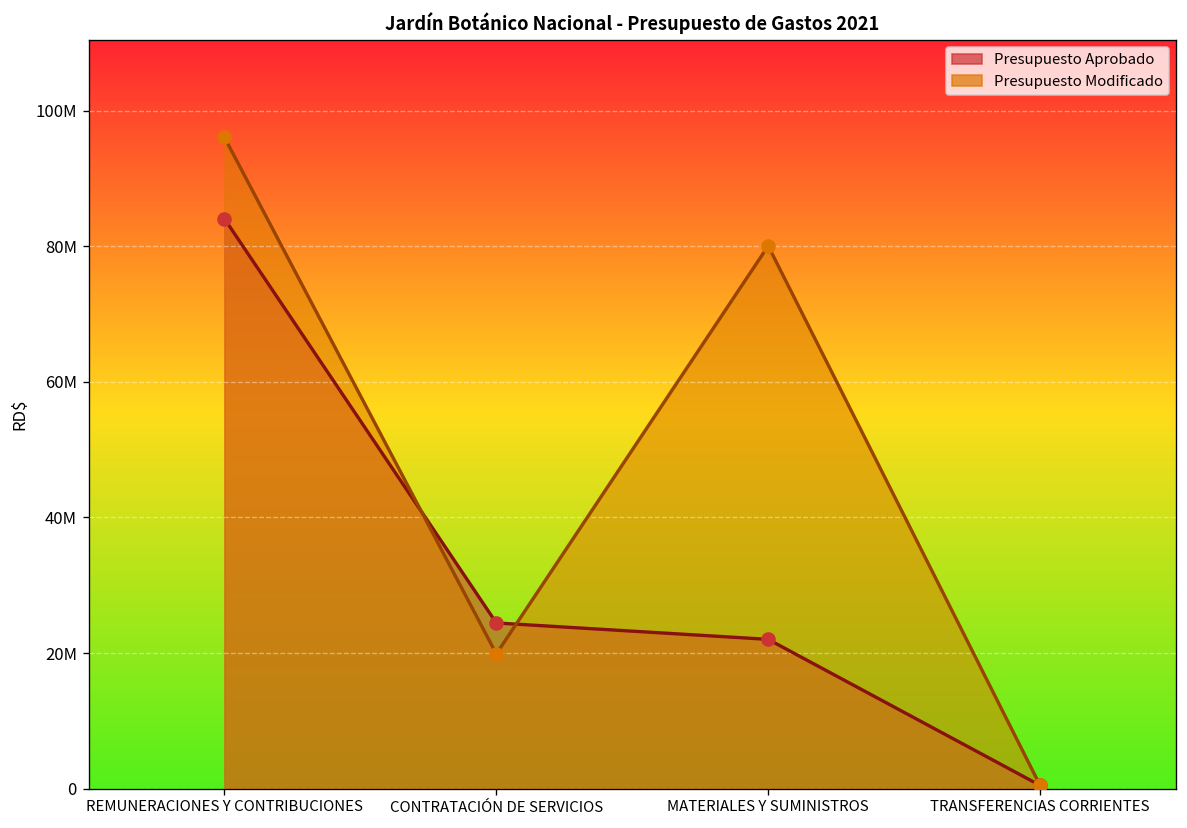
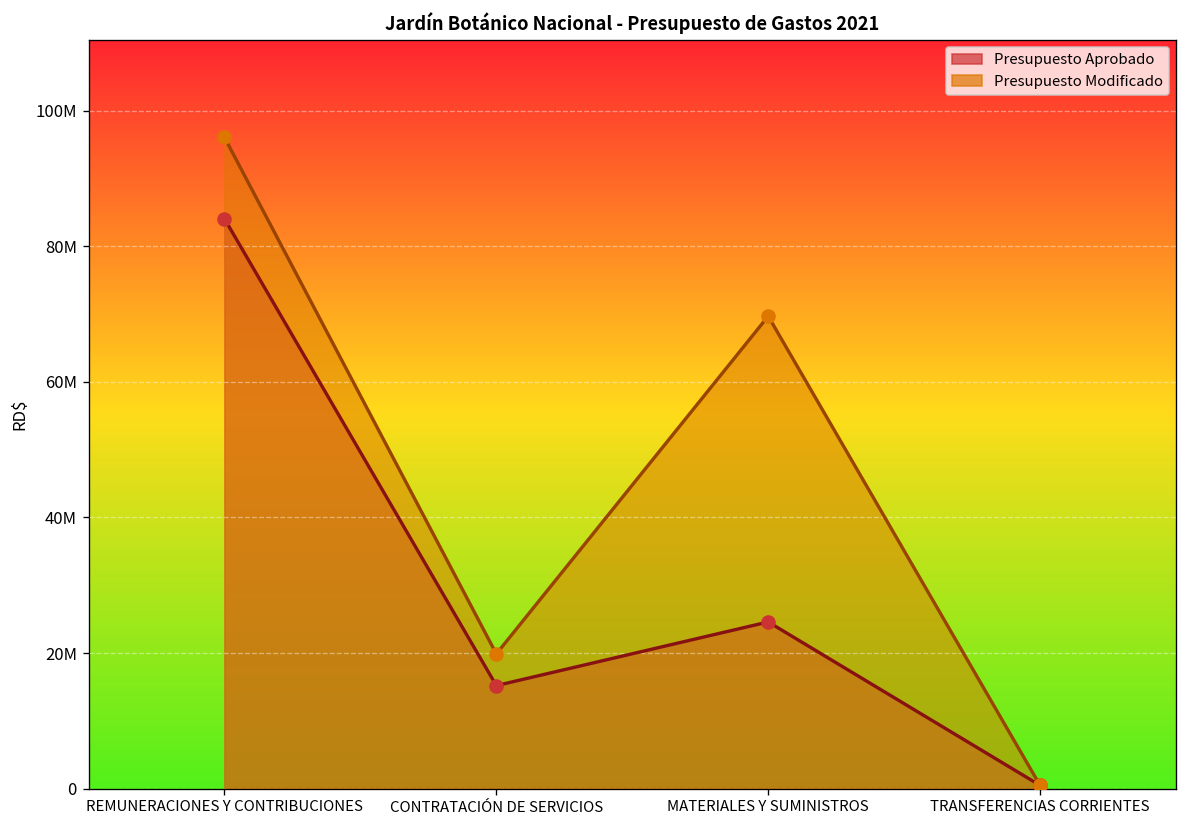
  {
    "Presupuesto Aprobado": {
      "REMUNERACIONES Y CONTRIBUCIONES": 84000000,
-     "CONTRATACIÓN DE SERVICIOS": 24000000,
-     "MATERIALES Y SUMINISTROS": 22000000
+     "CONTRATACIÓN DE SERVICIOS": 15000000,
+     "MATERIALES Y SUMINISTROS": 25000000
    },
    "Presupuesto Modificado": {
      "REMUNERACIONES Y CONTRIBUCIONES": 96000000,
      "CONTRATACIÓN DE SERVICIOS": 20000000,
-     "MATERIALES Y SUMINISTROS": 80000000
+     "MATERIALES Y SUMINISTROS": 70000000
    }
  }
